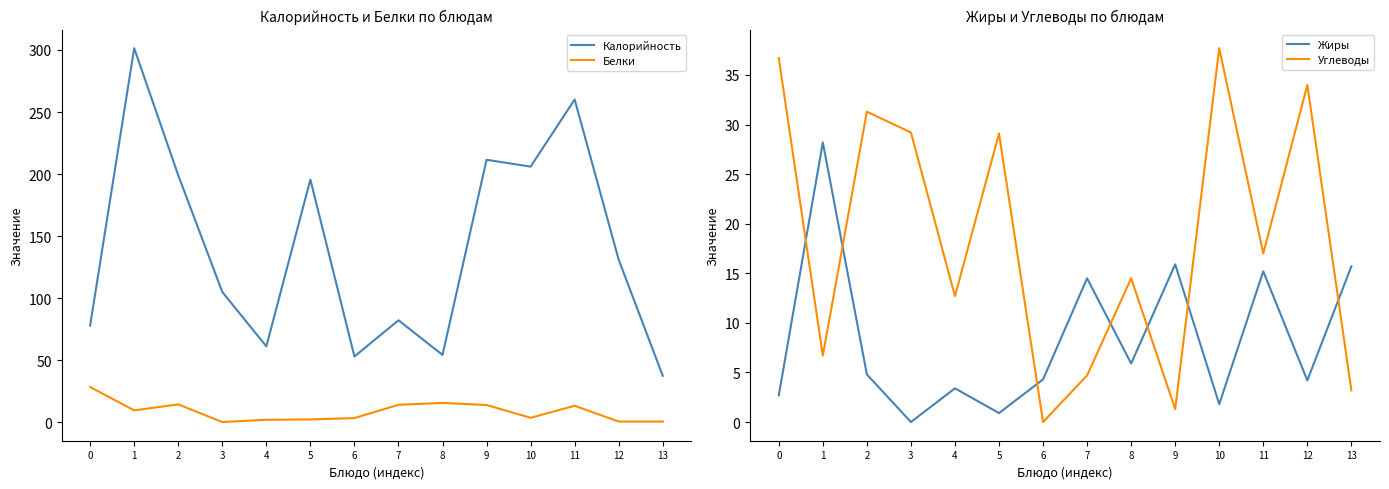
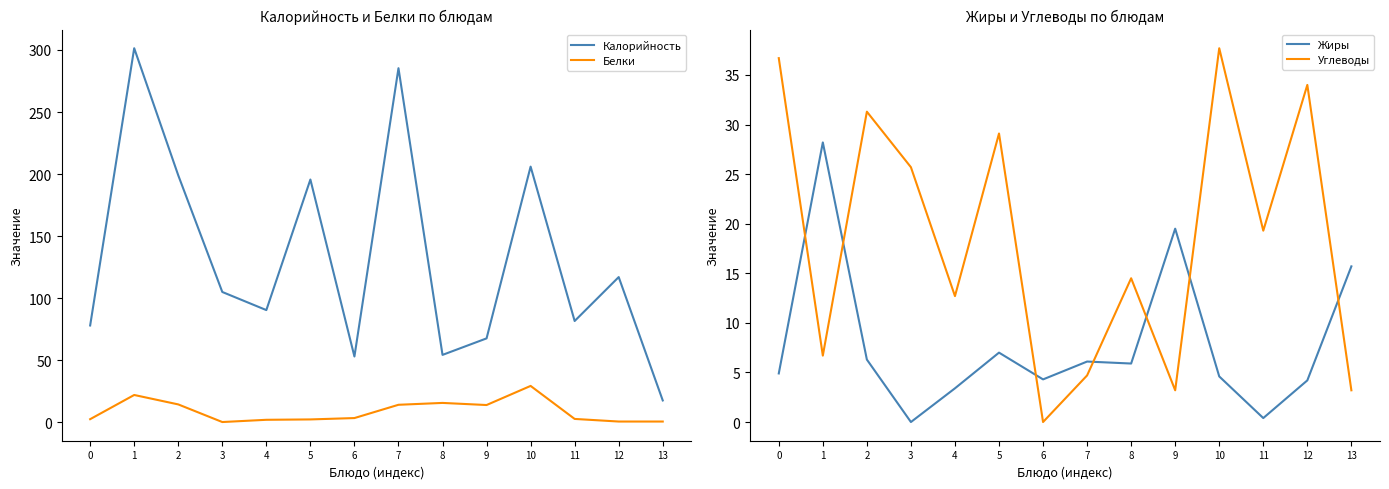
  {
    "Калорийность и Белки по блюдам": {
      "Калорийность": {
        "0": 78,
        "1": 301,
        "2": 199,
        "3": 105,
-       "4": 61,
+       "4": 90,
        "5": 196,
        "6": 53,
-       "7": 82,
+       "7": 285,
        "8": 54,
-       "9": 212,
+       "9": 68,
        "10": 206,
-       "11": 260,
-       "12": 131,
-       "13": 38
+       "11": 82,
+       "12": 117,
+       "13": 18
      },
      "Белки": {
-       "0": 28,
-       "1": 10,
+       "0": 3,
+       "1": 22,
        "2": 14,
        "3": 0,
        "4": 2,
        "5": 2,
        "6": 3,
        "7": 14,
        "8": 16,
        "9": 14,
-       "10": 4,
-       "11": 13,
+       "10": 29,
+       "11": 3,
        "12": 1,
        "13": 1
      }
    },
    "Жиры и Углеводы по блюдам": {
      "Жиры": {
-       "0": 3,
+       "0": 5,
        "1": 28,
-       "2": 5,
+       "2": 6,
        "3": 0,
        "4": 3,
-       "5": 1,
+       "5": 7,
        "6": 4,
-       "7": 15,
+       "7": 6,
        "8": 6,
-       "9": 16,
-       "10": 2,
-       "11": 15,
+       "9": 20,
+       "10": 5,
+       "11": 0,
        "12": 4,
        "13": 16
      },
      "Углеводы": {
        "0": 37,
        "1": 7,
        "2": 31,
-       "3": 29,
+       "3": 26,
        "4": 13,
        "5": 29,
        "6": 0,
        "7": 5,
        "8": 15,
-       "9": 1,
+       "9": 3,
        "10": 38,
-       "11": 17,
+       "11": 19,
        "12": 34,
        "13": 3
      }
    }
  }
